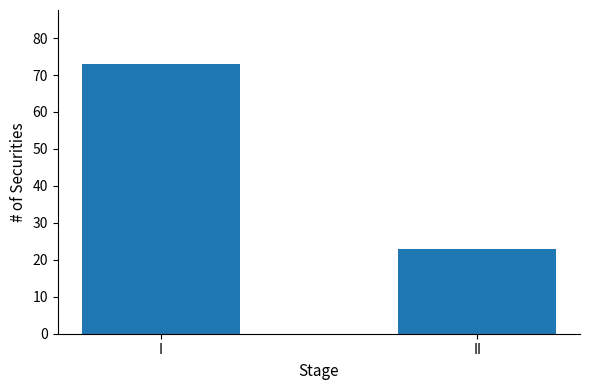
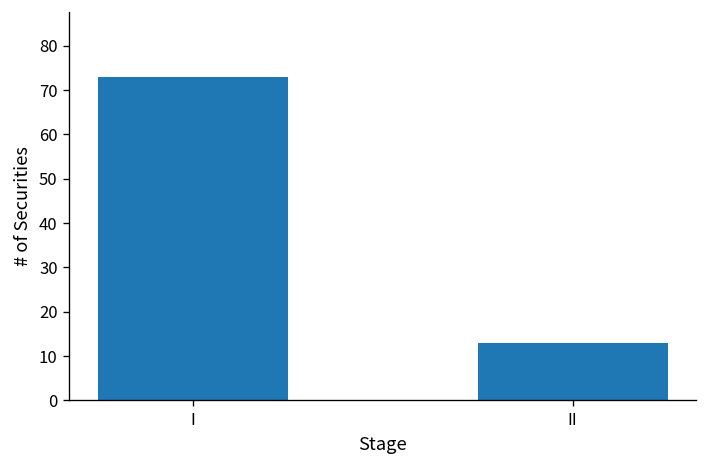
  {
    "I": 73,
-   "II": 23
+   "II": 13
  }
